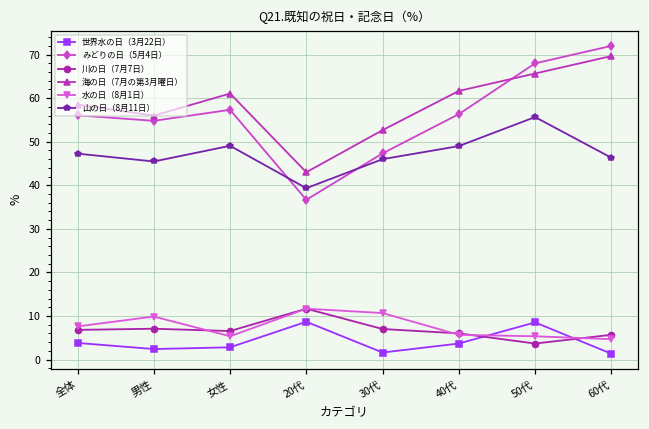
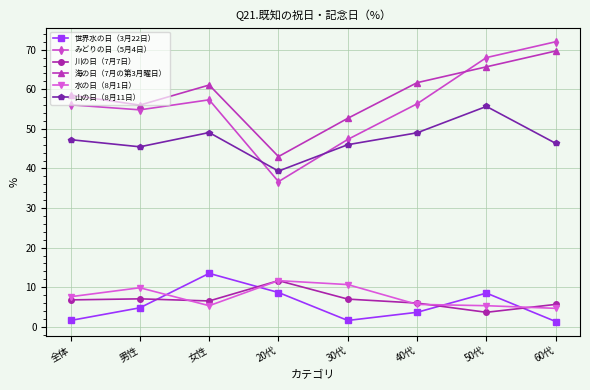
  {
    "世界水の日（3月22日）": {
-     "全体": 4,
-     "男性": 2,
-     "女性": 3,
+     "全体": 2,
+     "男性": 5,
+     "女性": 14,
      "20代": 9,
      "30代": 2,
      "40代": 4,
      "50代": 9,
      "60代": 1
    }
  }
